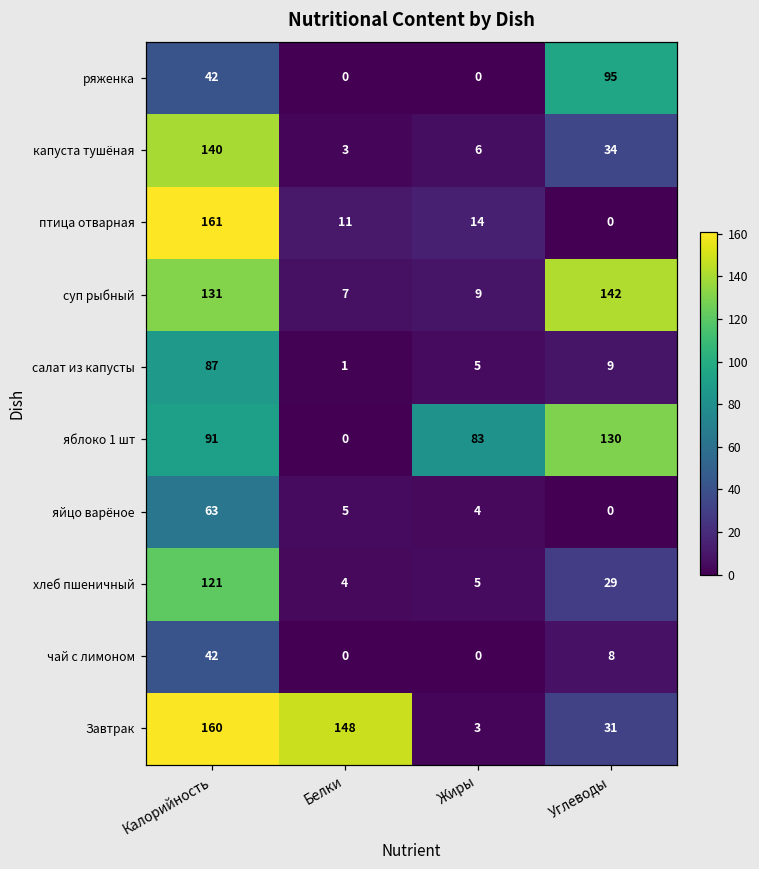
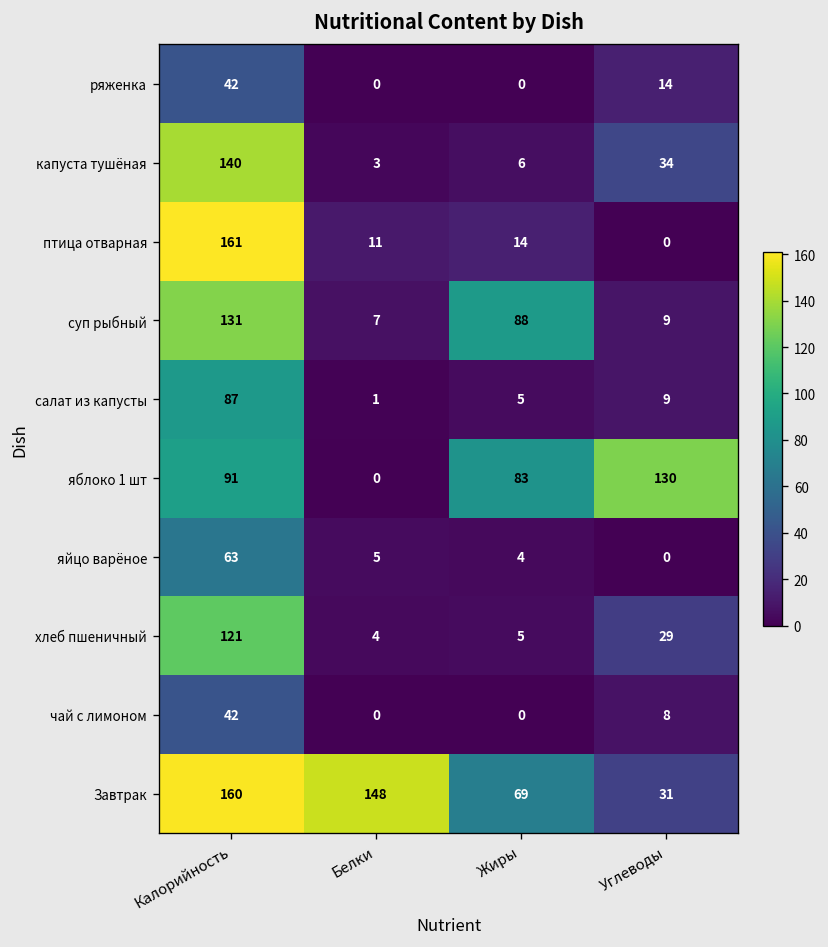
  {
    "ряженка": {
      "Калорийность": 42,
      "Белки": 0,
      "Жиры": 0,
-     "Углеводы": 95
+     "Углеводы": 14
    },
    "капуста тушёная": {
      "Калорийность": 140,
      "Белки": 3,
      "Жиры": 6,
      "Углеводы": 34
    },
    "птица отварная": {
      "Калорийность": 161,
      "Белки": 11,
      "Жиры": 14,
      "Углеводы": 0
    },
    "суп рыбный": {
      "Калорийность": 131,
      "Белки": 7,
-     "Жиры": 9,
-     "Углеводы": 142
+     "Жиры": 88,
+     "Углеводы": 9
    },
    "салат из капусты": {
      "Калорийность": 87,
      "Белки": 1,
      "Жиры": 5,
      "Углеводы": 9
    },
    "яблоко 1 шт": {
      "Калорийность": 91,
      "Белки": 0,
      "Жиры": 83,
      "Углеводы": 130
    },
    "яйцо варёное": {
      "Калорийность": 63,
      "Белки": 5,
      "Жиры": 4,
      "Углеводы": 0
    },
    "хлеб пшеничный": {
      "Калорийность": 121,
      "Белки": 4,
      "Жиры": 5,
      "Углеводы": 29
    },
    "чай с лимоном": {
      "Калорийность": 42,
      "Белки": 0,
      "Жиры": 0,
      "Углеводы": 8
    },
    "Завтрак": {
      "Калорийность": 160,
      "Белки": 148,
-     "Жиры": 3,
+     "Жиры": 69,
      "Углеводы": 31
    }
  }
